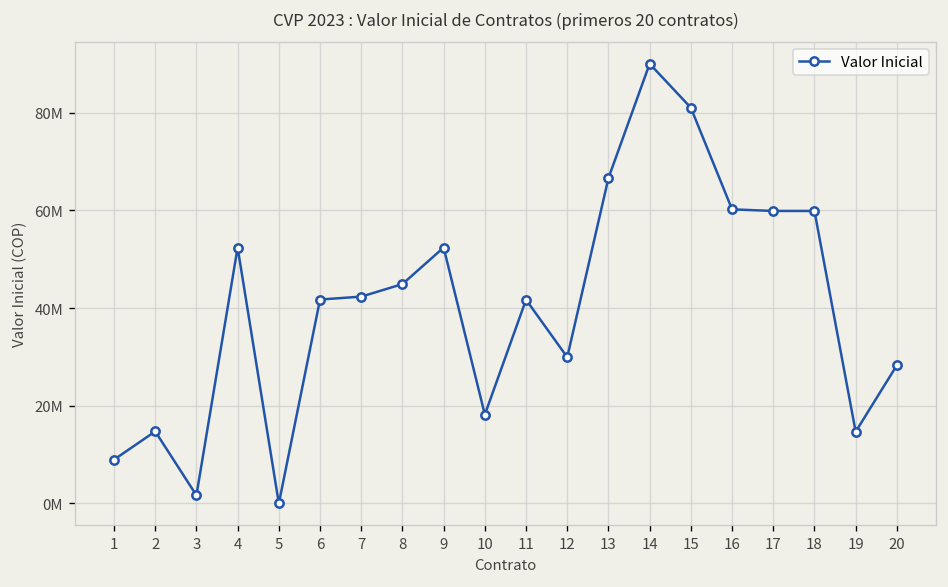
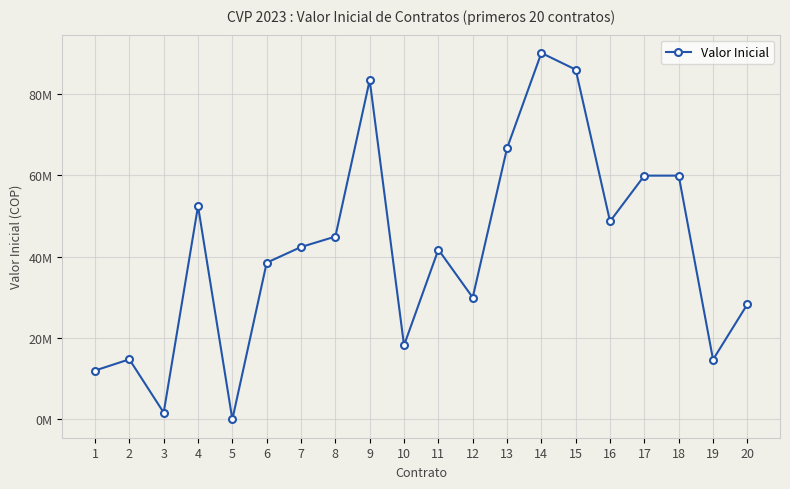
  {
-   "1": 9000000,
+   "1": 12000000,
    "2": 15000000,
    "3": 2000000,
    "4": 52000000,
    "5": 0,
-   "6": 42000000,
+   "6": 38000000,
    "7": 42000000,
    "8": 45000000,
-   "9": 52000000,
+   "9": 83000000,
    "10": 18000000,
    "11": 42000000,
    "12": 30000000,
    "13": 67000000,
    "14": 90000000,
-   "15": 81000000,
-   "16": 60000000,
+   "15": 86000000,
+   "16": 49000000,
    "17": 60000000,
    "18": 60000000,
    "19": 15000000,
    "20": 28000000
  }
